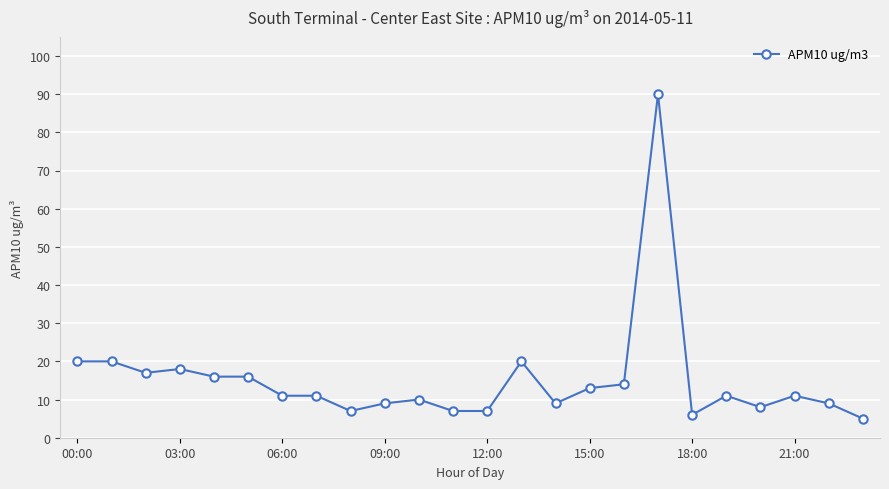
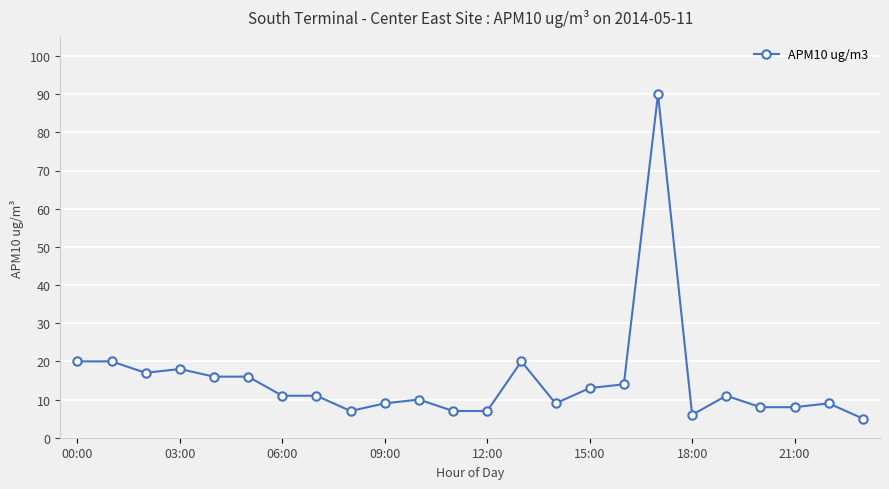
  {
    "00:00": 20,
    "03:00": 18,
    "06:00": 11,
    "09:00": 9,
    "12:00": 7,
    "15:00": 13,
    "18:00": 6,
-   "21:00": 11
+   "21:00": 8
  }
